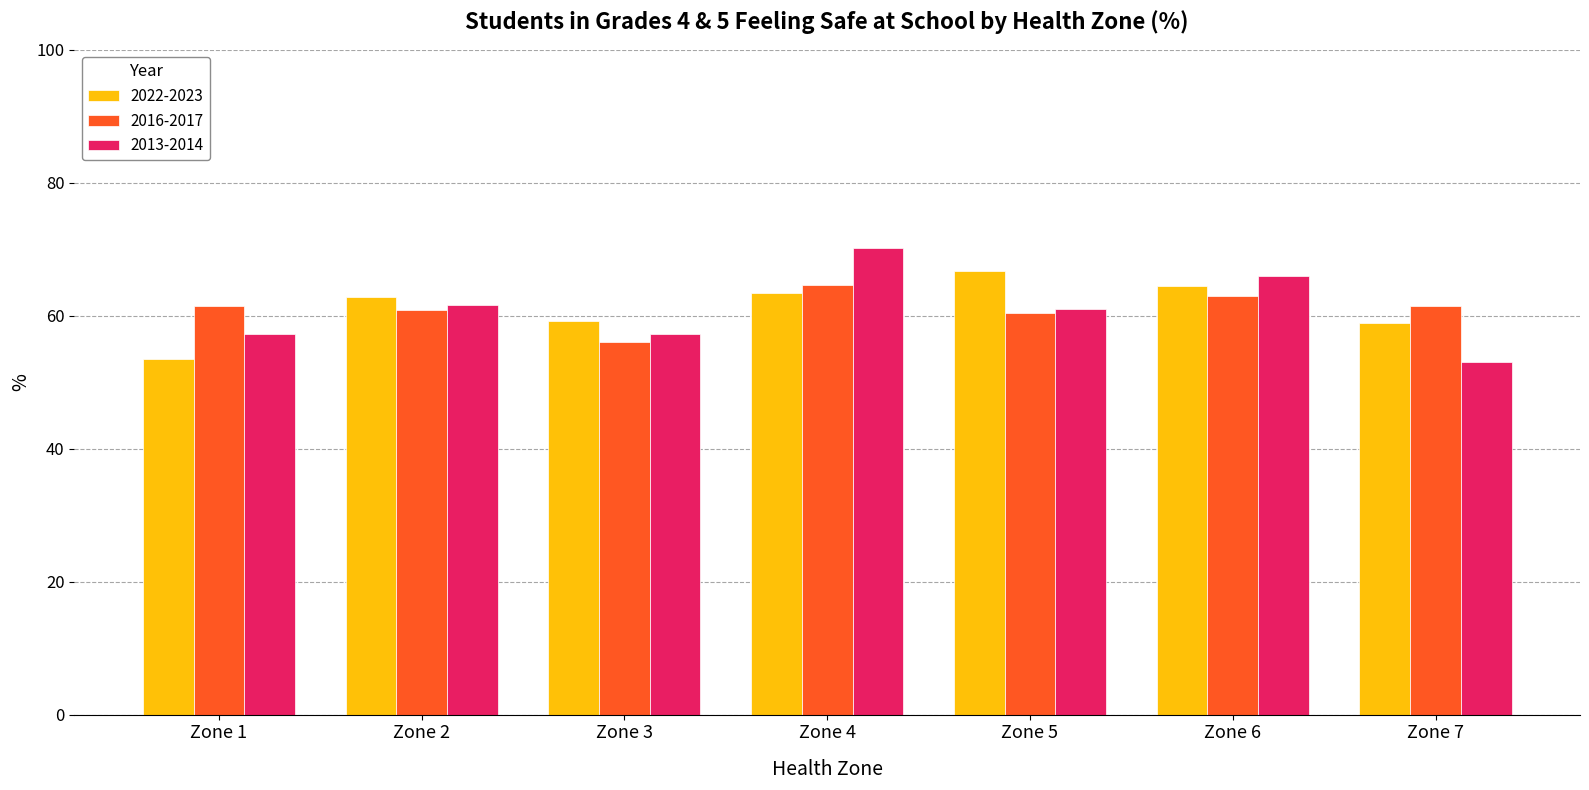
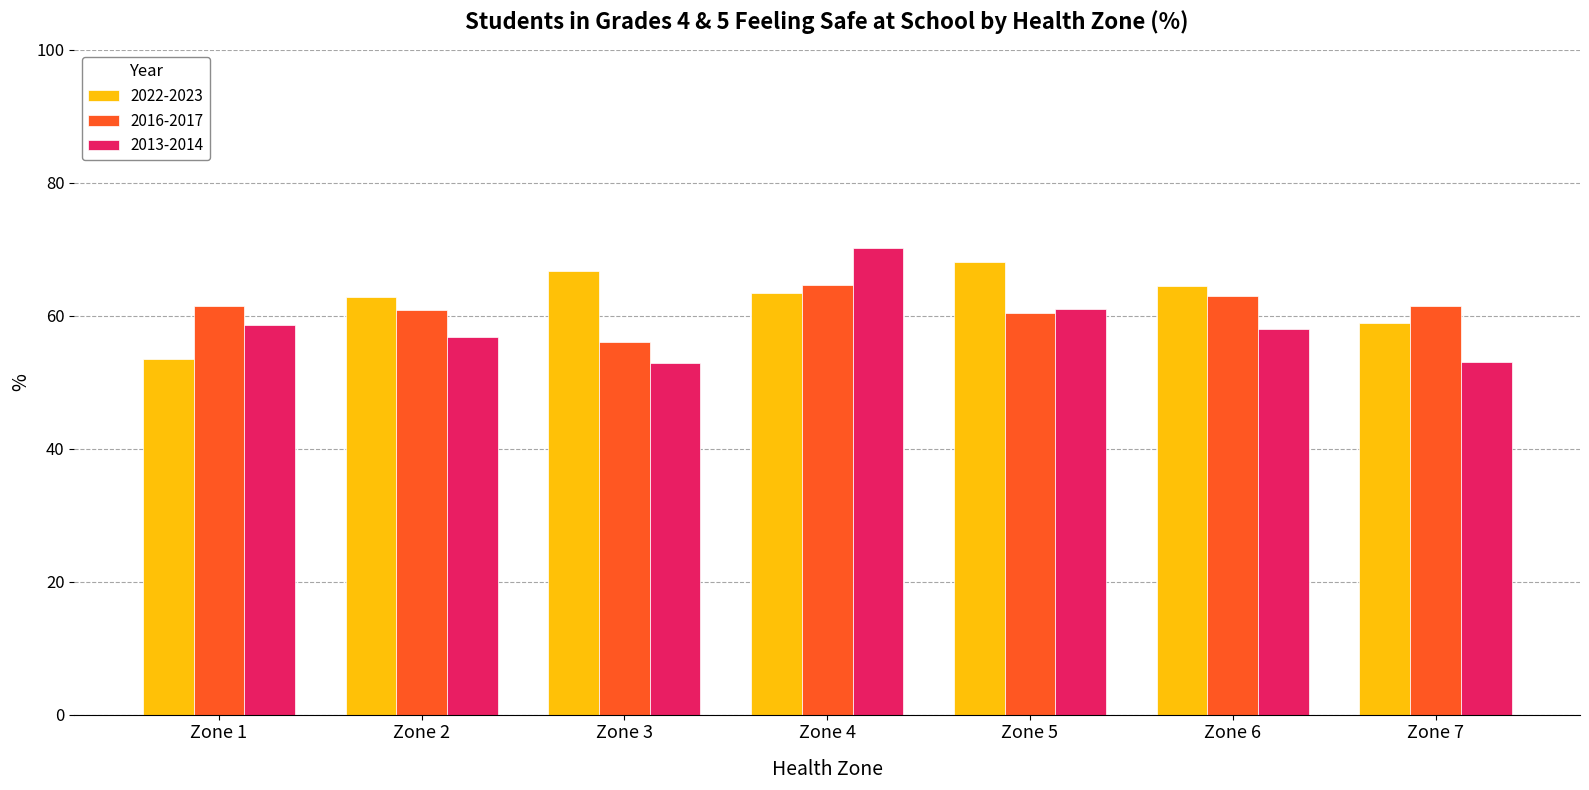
  {
    "2022-2023": {
      "Zone 1": 53,
      "Zone 2": 63,
-     "Zone 3": 59,
+     "Zone 3": 67,
      "Zone 4": 63,
-     "Zone 5": 67,
+     "Zone 5": 68,
      "Zone 6": 64,
      "Zone 7": 59
    },
    "2016-2017": {
      "Zone 1": 61,
      "Zone 2": 61,
      "Zone 3": 56,
      "Zone 4": 65,
      "Zone 5": 60,
      "Zone 6": 63,
      "Zone 7": 62
    },
    "2013-2014": {
-     "Zone 1": 57,
-     "Zone 2": 62,
-     "Zone 3": 57,
+     "Zone 1": 59,
+     "Zone 2": 57,
+     "Zone 3": 53,
      "Zone 4": 70,
      "Zone 5": 61,
-     "Zone 6": 66,
+     "Zone 6": 58,
      "Zone 7": 53
    }
  }
